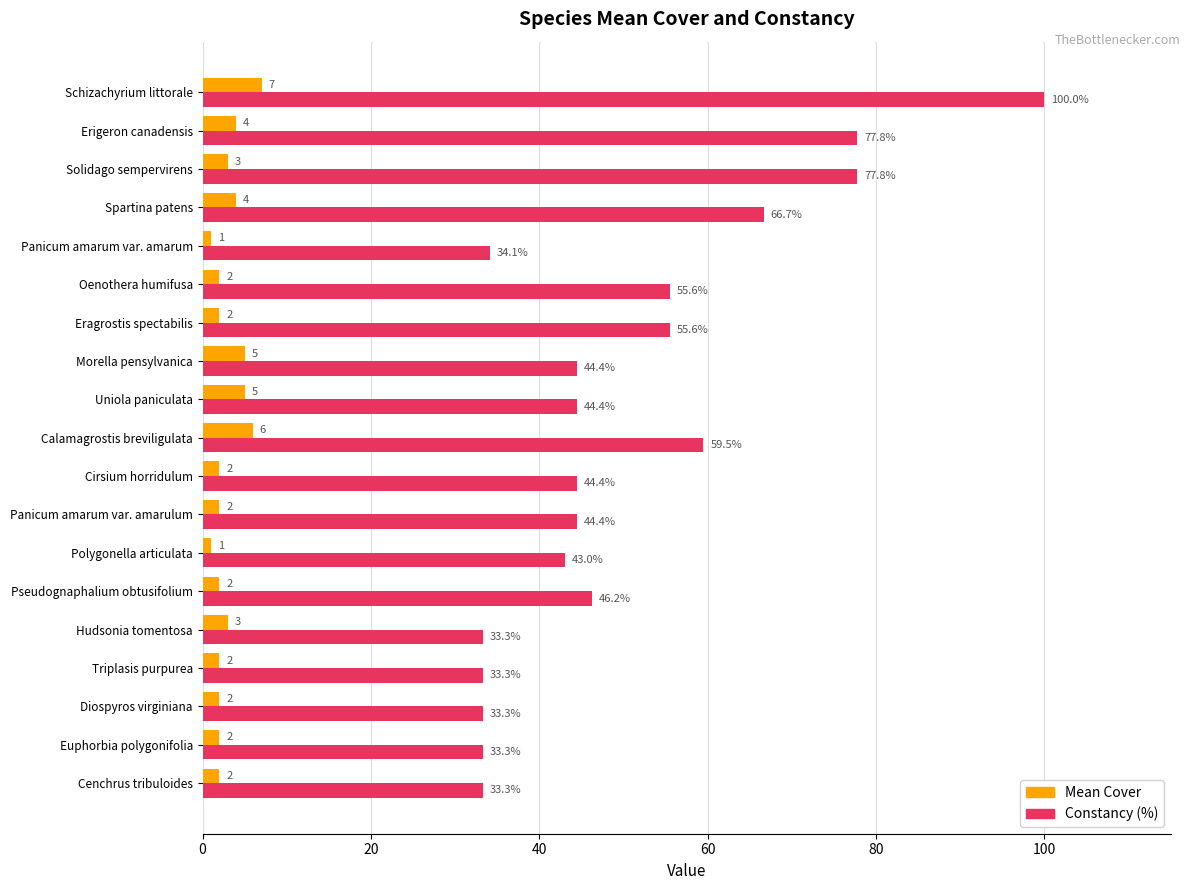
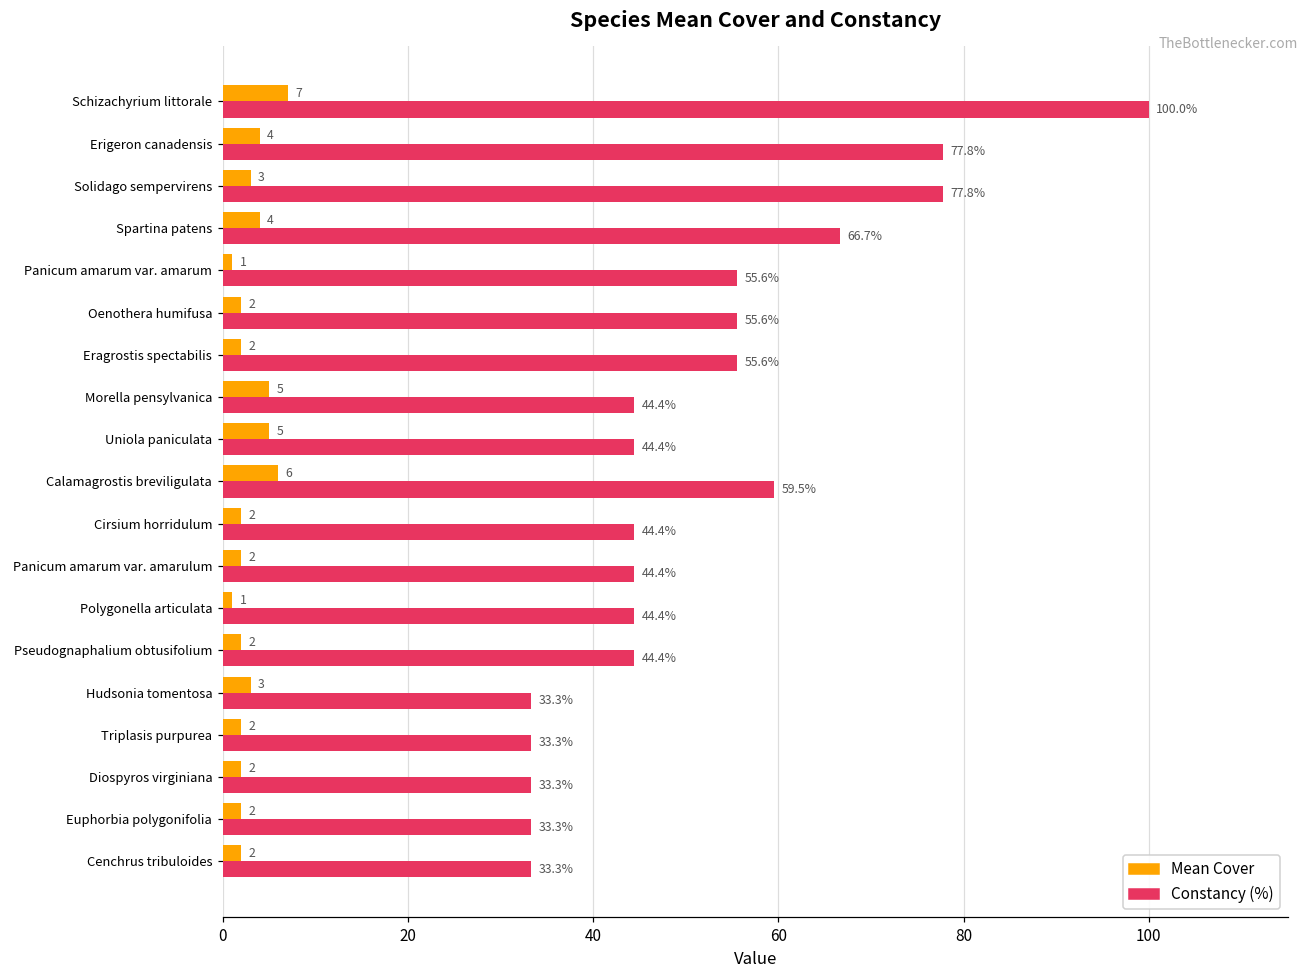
  {
    "Constancy (%)": {
      "Schizachyrium littorale": "100.0%",
      "Erigeron canadensis": "77.8%",
      "Solidago sempervirens": "77.8%",
      "Spartina patens": "66.7%",
-     "Panicum amarum var. amarum": "34.1%",
+     "Panicum amarum var. amarum": "55.6%",
      "Oenothera humifusa": "55.6%",
      "Eragrostis spectabilis": "55.6%",
      "Morella pensylvanica": "44.4%",
      "Uniola paniculata": "44.4%",
      "Calamagrostis breviligulata": "59.5%",
      "Cirsium horridulum": "44.4%",
      "Panicum amarum var. amarulum": "44.4%",
-     "Polygonella articulata": "43.0%",
-     "Pseudognaphalium obtusifolium": "46.2%",
+     "Polygonella articulata": "44.4%",
+     "Pseudognaphalium obtusifolium": "44.4%",
      "Hudsonia tomentosa": "33.3%",
      "Triplasis purpurea": "33.3%",
      "Diospyros virginiana": "33.3%",
      "Euphorbia polygonifolia": "33.3%",
      "Cenchrus tribuloides": "33.3%"
    },
    "Mean Cover": {
      "Schizachyrium littorale": "7",
      "Erigeron canadensis": "4",
      "Solidago sempervirens": "3",
      "Spartina patens": "4",
      "Panicum amarum var. amarum": "1",
      "Oenothera humifusa": "2",
      "Eragrostis spectabilis": "2",
      "Morella pensylvanica": "5",
      "Uniola paniculata": "5",
      "Calamagrostis breviligulata": "6",
      "Cirsium horridulum": "2",
      "Panicum amarum var. amarulum": "2",
      "Polygonella articulata": "1",
      "Pseudognaphalium obtusifolium": "2",
      "Hudsonia tomentosa": "3",
      "Triplasis purpurea": "2",
      "Diospyros virginiana": "2",
      "Euphorbia polygonifolia": "2",
      "Cenchrus tribuloides": "2"
    }
  }
